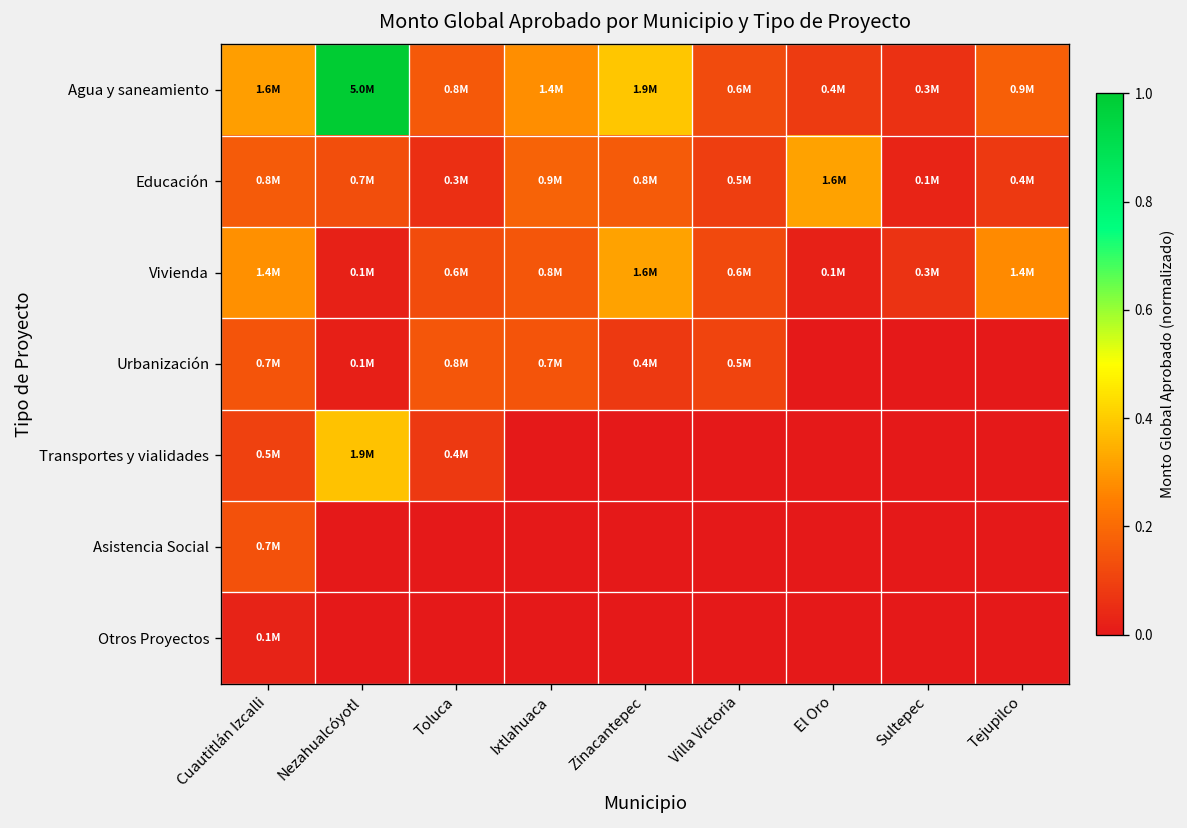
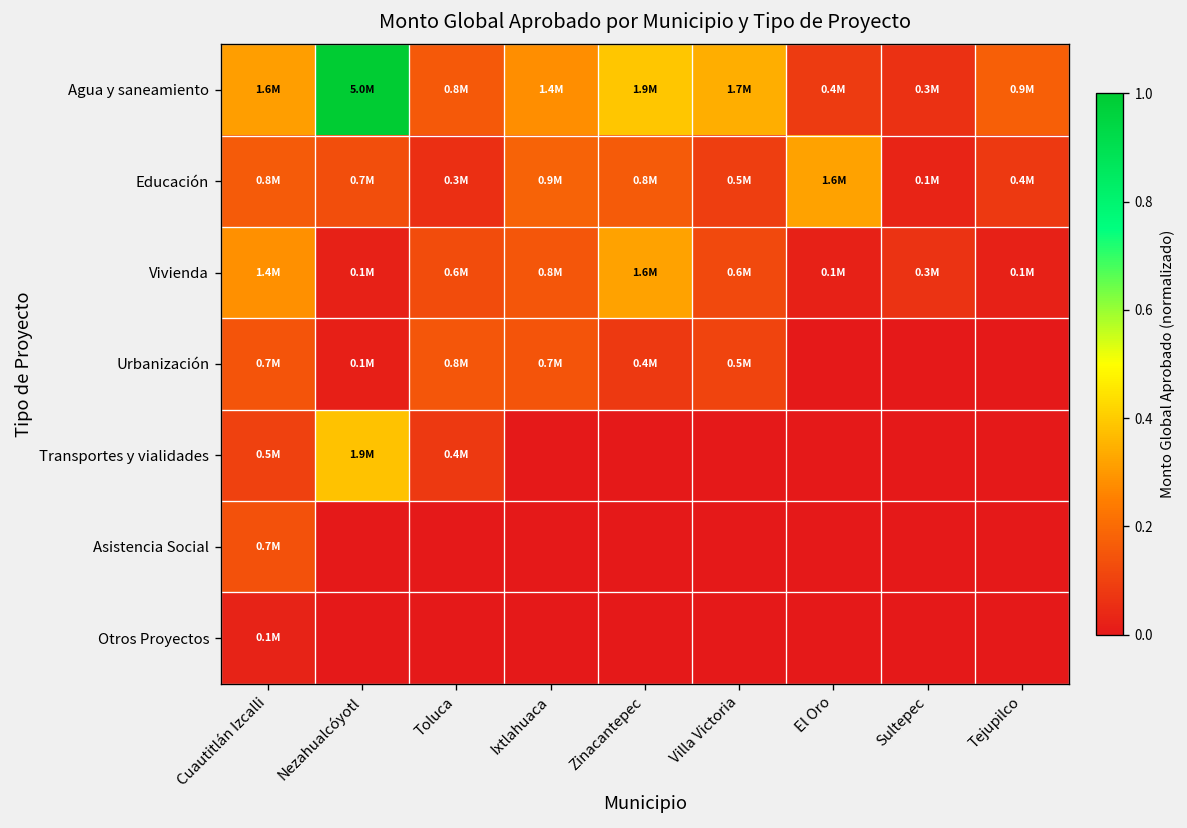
  {
    "Agua y saneamiento": {
      "Cuautitlán Izcalli": "1.6M",
      "Nezahualcóyotl": "5.0M",
      "Toluca": "0.8M",
      "Ixtlahuaca": "1.4M",
      "Zinacantepec": "1.9M",
-     "Villa Victoria": "0.6M",
+     "Villa Victoria": "1.7M",
      "El Oro": "0.4M",
      "Sultepec": "0.3M",
      "Tejupilco": "0.9M"
    },
    "Educación": {
      "Cuautitlán Izcalli": "0.8M",
      "Nezahualcóyotl": "0.7M",
      "Toluca": "0.3M",
      "Ixtlahuaca": "0.9M",
      "Zinacantepec": "0.8M",
      "Villa Victoria": "0.5M",
      "El Oro": "1.6M",
      "Sultepec": "0.1M",
      "Tejupilco": "0.4M"
    },
    "Vivienda": {
      "Cuautitlán Izcalli": "1.4M",
      "Nezahualcóyotl": "0.1M",
      "Toluca": "0.6M",
      "Ixtlahuaca": "0.8M",
      "Zinacantepec": "1.6M",
      "Villa Victoria": "0.6M",
      "El Oro": "0.1M",
      "Sultepec": "0.3M",
-     "Tejupilco": "1.4M"
+     "Tejupilco": "0.1M"
    },
    "Urbanización": {
      "Cuautitlán Izcalli": "0.7M",
      "Nezahualcóyotl": "0.1M",
      "Toluca": "0.8M",
      "Ixtlahuaca": "0.7M",
      "Zinacantepec": "0.4M",
      "Villa Victoria": "0.5M"
    },
    "Transportes y vialidades": {
      "Cuautitlán Izcalli": "0.5M",
      "Nezahualcóyotl": "1.9M",
      "Toluca": "0.4M"
    },
    "Asistencia Social": {
      "Cuautitlán Izcalli": "0.7M"
    },
    "Otros Proyectos": {
      "Cuautitlán Izcalli": "0.1M"
    }
  }
